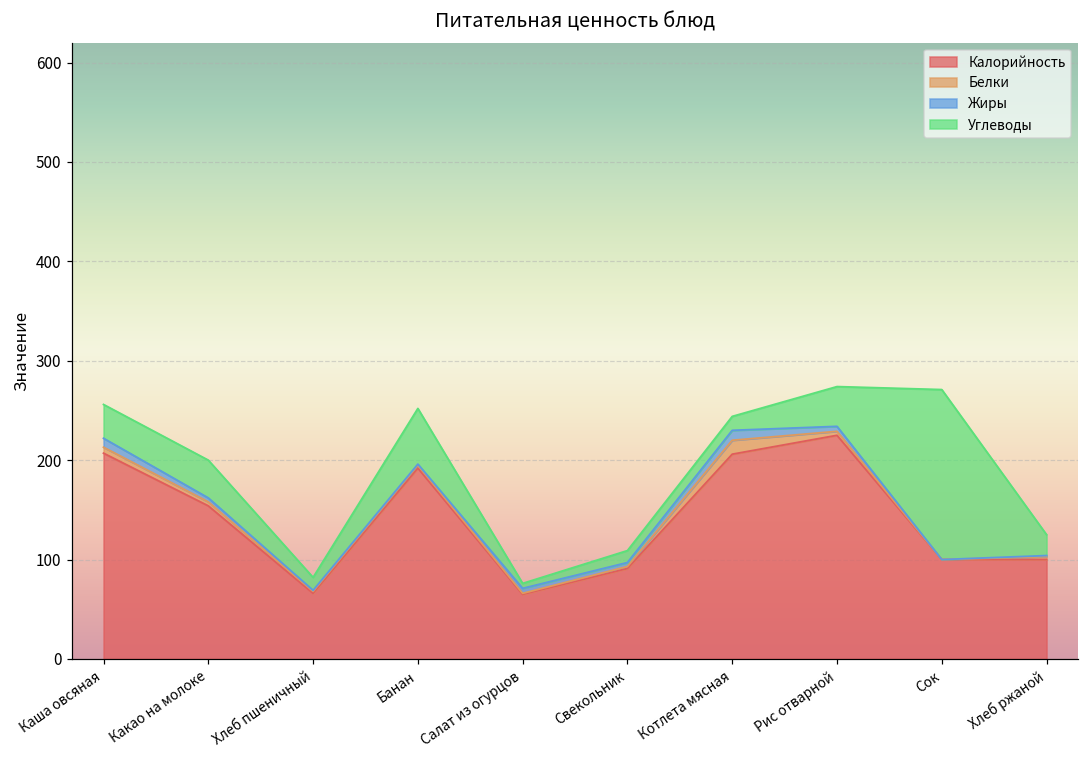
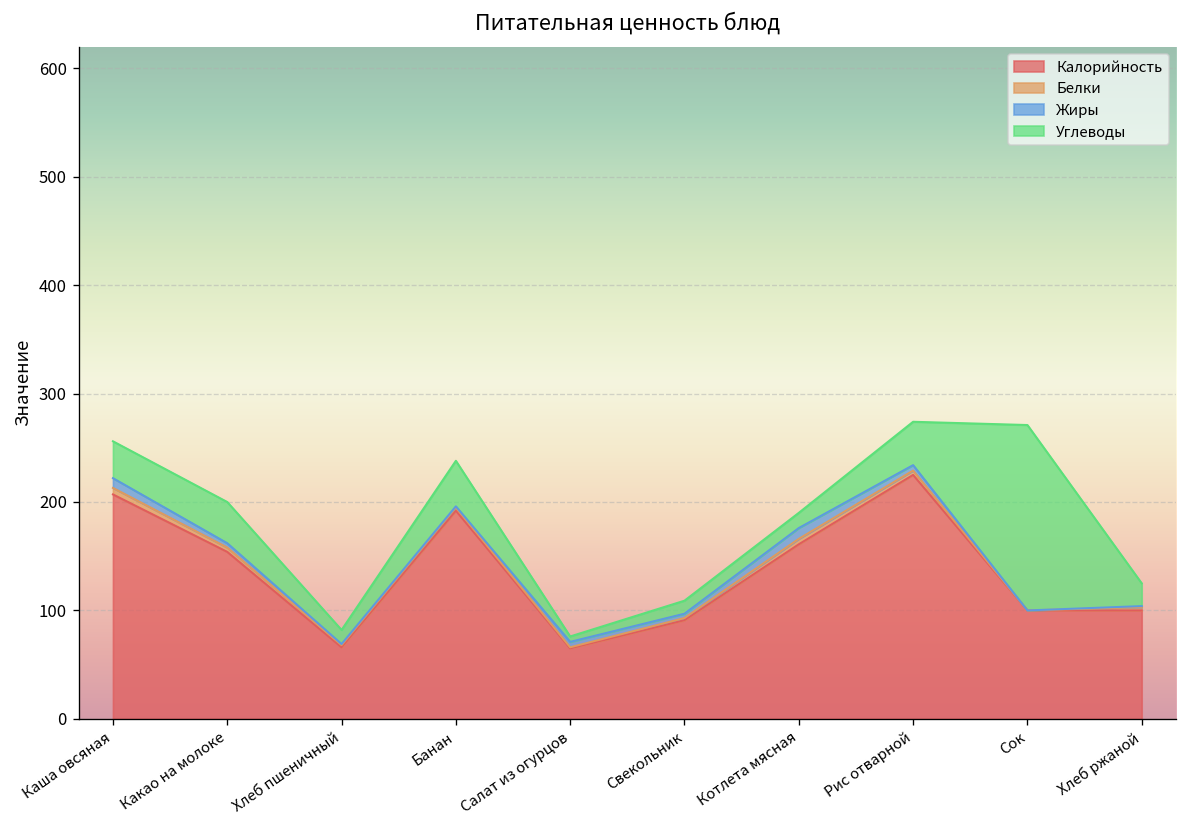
  {
    "Калорийность": {
      "Каша овсяная": 210,
      "Какао на молоке": 150,
      "Банан": 190,
-     "Котлета мясная": 210,
+     "Котлета мясная": 160,
      "Рис отварной": 230,
      "Хлеб ржаной": 100
    },
    "Белки": {
      "Каша овсяная": 10,
      "Какао на молоке": 0,
-     "Котлета мясная": 14,
+     "Котлета мясная": 5,
      "Рис отварной": 0
    },
    "Жиры": {
      "Каша овсяная": 10,
      "Какао на молоке": 0,
      "Салат из огурцов": 10,
      "Свекольник": 0,
      "Котлета мясная": 10,
      "Рис отварной": 10
    },
    "Углеводы": {
      "Каша овсяная": 30,
      "Какао на молоке": 40,
      "Хлеб пшеничный": 10,
-     "Банан": 60,
+     "Банан": 40,
      "Салат из огурцов": 10,
      "Свекольник": 10,
      "Котлета мясная": 10,
      "Рис отварной": 40,
      "Сок": 170,
      "Хлеб ржаной": 20
    }
  }
